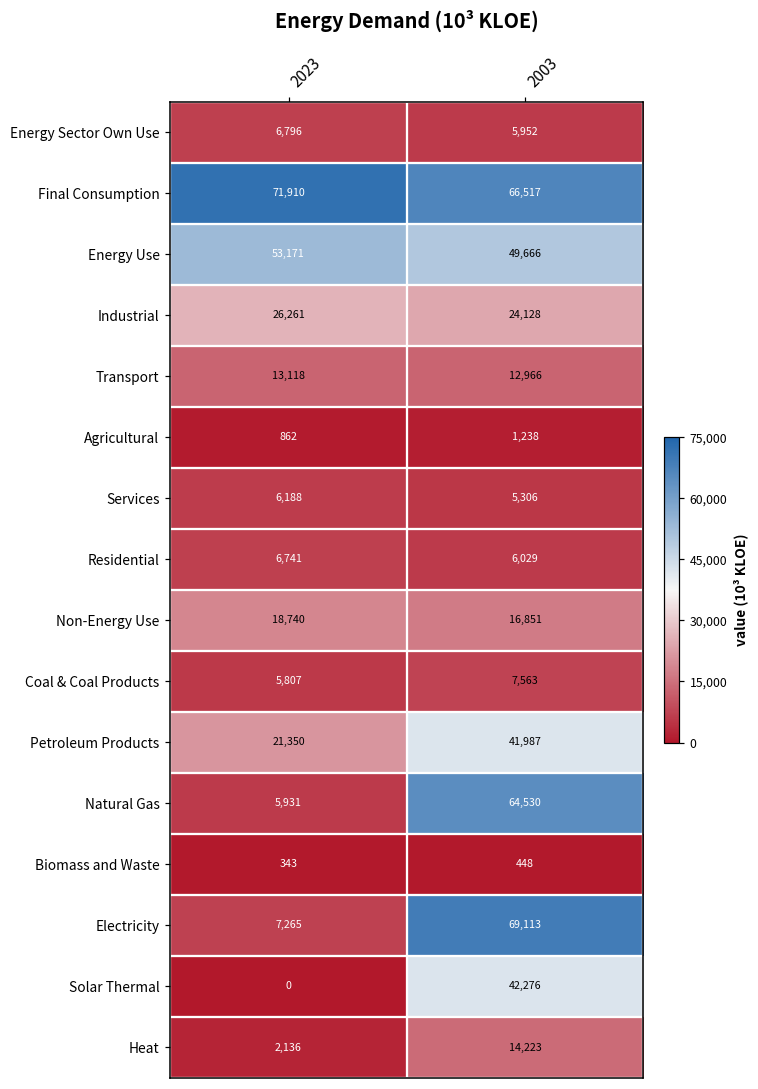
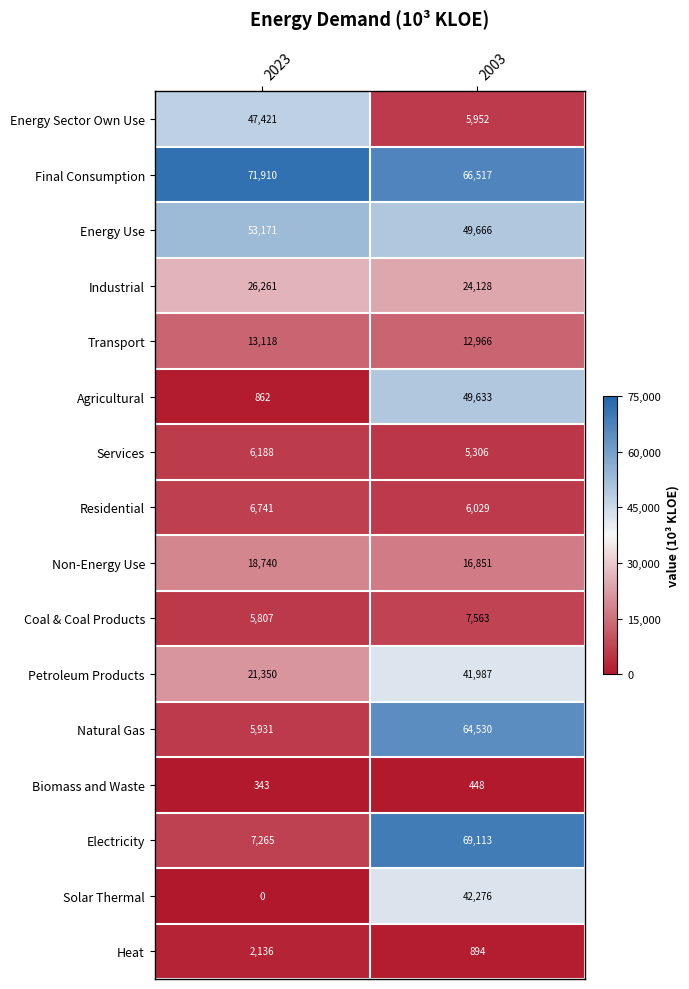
  {
    "Energy Sector Own Use": {
-     "2023": "6,796",
+     "2023": "47,421",
      "2003": "5,952"
    },
    "Final Consumption": {
      "2023": "71,910",
      "2003": "66,517"
    },
    "Energy Use": {
      "2023": "53,171",
      "2003": "49,666"
    },
    "Industrial": {
      "2023": "26,261",
      "2003": "24,128"
    },
    "Transport": {
      "2023": "13,118",
      "2003": "12,966"
    },
    "Agricultural": {
      "2023": "862",
-     "2003": "1,238"
+     "2003": "49,633"
    },
    "Services": {
      "2023": "6,188",
      "2003": "5,306"
    },
    "Residential": {
      "2023": "6,741",
      "2003": "6,029"
    },
    "Non-Energy Use": {
      "2023": "18,740",
      "2003": "16,851"
    },
    "Coal & Coal Products": {
      "2023": "5,807",
      "2003": "7,563"
    },
    "Petroleum Products": {
      "2023": "21,350",
      "2003": "41,987"
    },
    "Natural Gas": {
      "2023": "5,931",
      "2003": "64,530"
    },
    "Biomass and Waste": {
      "2023": "343",
      "2003": "448"
    },
    "Electricity": {
      "2023": "7,265",
      "2003": "69,113"
    },
    "Solar Thermal": {
      "2023": "0",
      "2003": "42,276"
    },
    "Heat": {
      "2023": "2,136",
-     "2003": "14,223"
+     "2003": "894"
    }
  }
